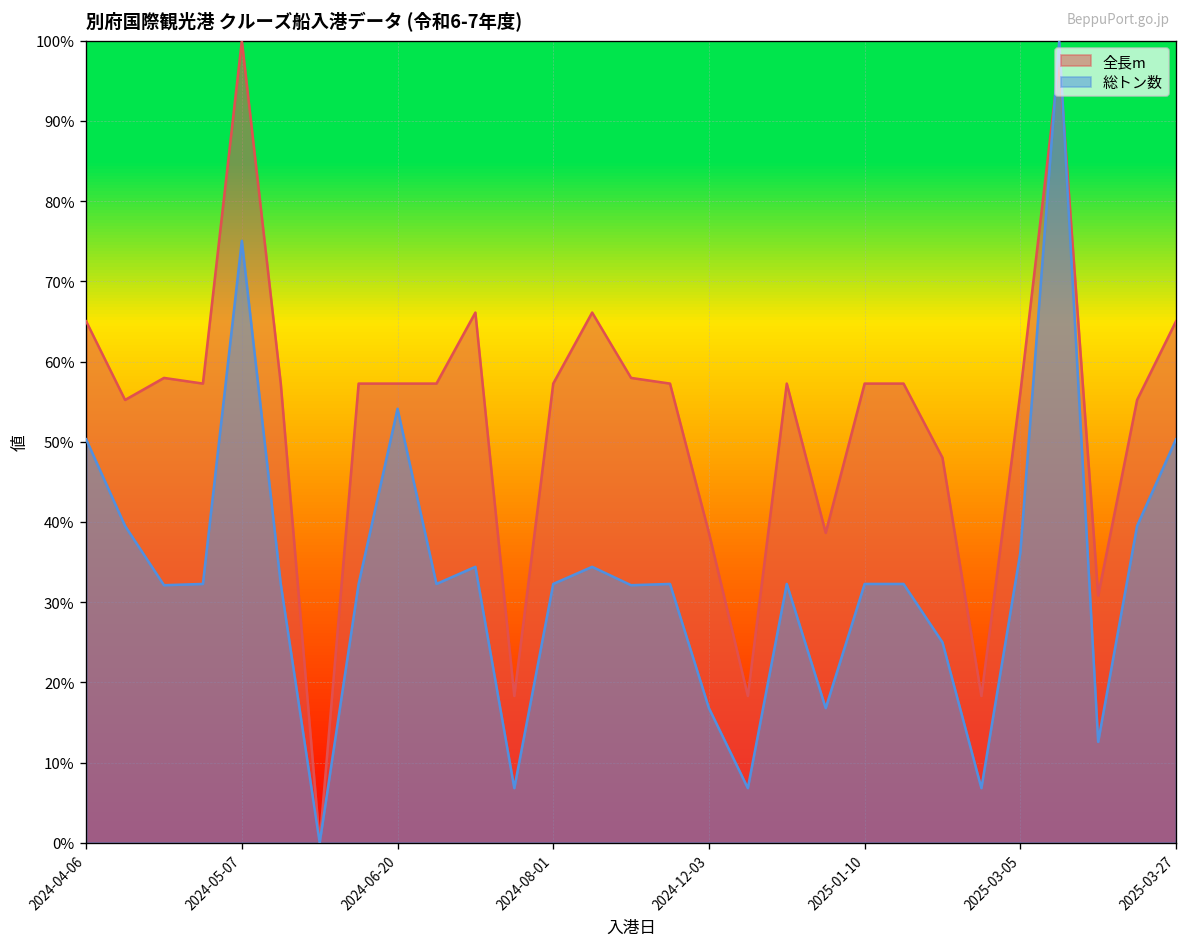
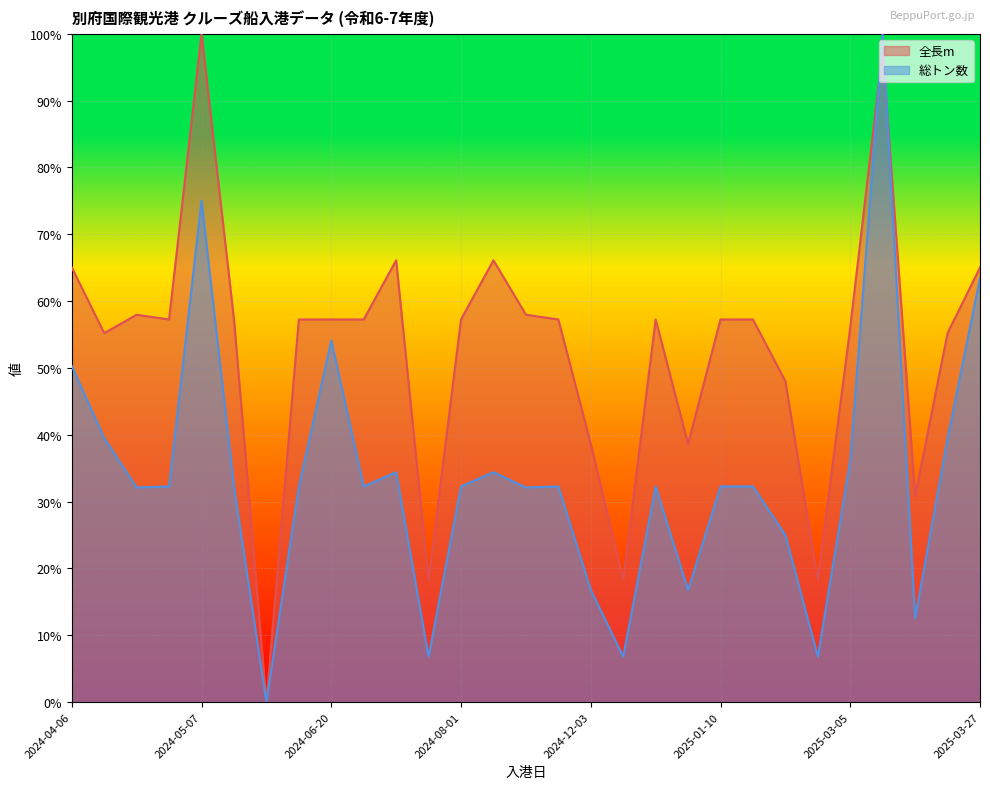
  {
    "全長m": {
      "2024-04-06": "65%",
      "2024-05-07": "100%",
      "2024-06-20": "57%",
      "2024-08-01": "57%",
      "2024-12-03": "39%",
      "2025-01-10": "57%",
      "2025-03-05": "56%",
      "2025-03-27": "65%"
    },
    "総トン数": {
      "2024-04-06": "50%",
      "2024-05-07": "75%",
      "2024-06-20": "54%",
      "2024-08-01": "32%",
      "2024-12-03": "17%",
      "2025-01-10": "32%",
      "2025-03-05": "36%",
-     "2025-03-27": "50%"
+     "2025-03-27": "63%"
    }
  }
